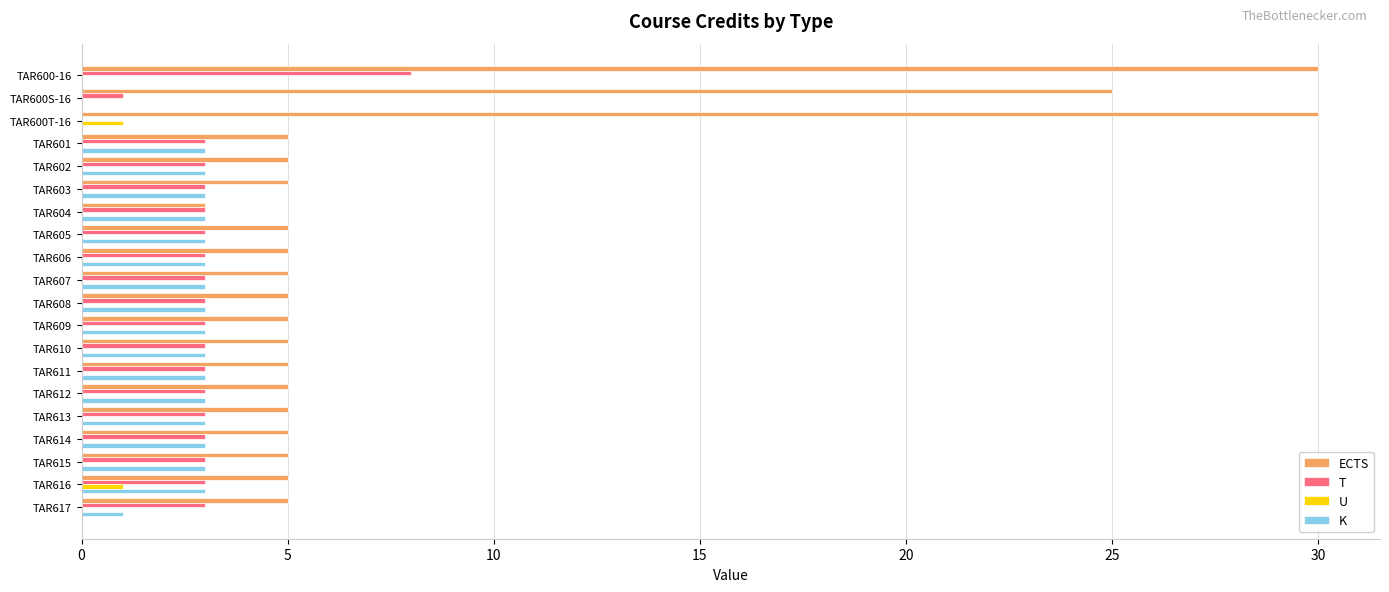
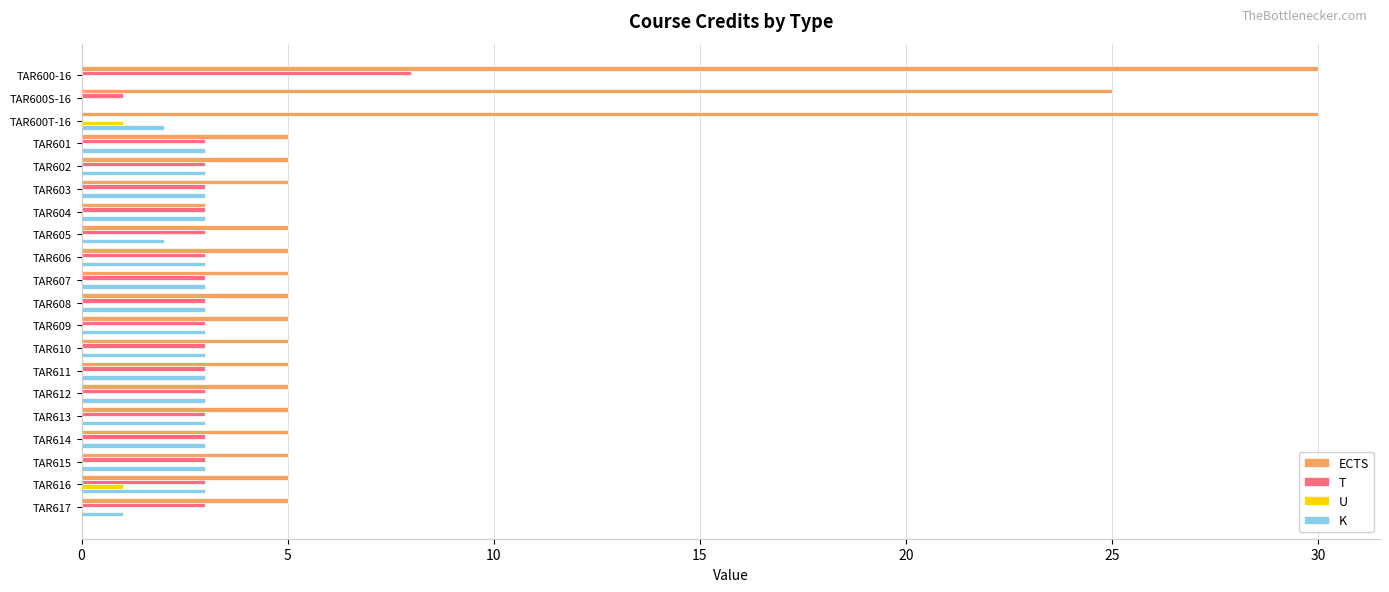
  {
    "ECTS": {
      "TAR600-16": 30,
      "TAR600S-16": 25,
      "TAR600T-16": 30,
      "TAR601": 5,
      "TAR602": 5,
      "TAR603": 5,
      "TAR604": 3,
      "TAR605": 5,
      "TAR606": 5,
      "TAR607": 5,
      "TAR608": 5,
      "TAR609": 5,
      "TAR610": 5,
      "TAR611": 5,
      "TAR612": 5,
      "TAR613": 5,
      "TAR614": 5,
      "TAR615": 5,
      "TAR616": 5,
      "TAR617": 5
    },
    "T": {
      "TAR600-16": 8,
      "TAR600S-16": 1,
      "TAR600T-16": 0,
      "TAR601": 3,
      "TAR602": 3,
      "TAR603": 3,
      "TAR604": 3,
      "TAR605": 3,
      "TAR606": 3,
      "TAR607": 3,
      "TAR608": 3,
      "TAR609": 3,
      "TAR610": 3,
      "TAR611": 3,
      "TAR612": 3,
      "TAR613": 3,
      "TAR614": 3,
      "TAR615": 3,
      "TAR616": 3,
      "TAR617": 3
    },
    "U": {
      "TAR600-16": 0,
      "TAR600S-16": 0,
      "TAR600T-16": 1,
      "TAR601": 0,
      "TAR602": 0,
      "TAR603": 0,
      "TAR604": 0,
      "TAR605": 0,
      "TAR606": 0,
      "TAR607": 0,
      "TAR608": 0,
      "TAR609": 0,
      "TAR610": 0,
      "TAR611": 0,
      "TAR612": 0,
      "TAR613": 0,
      "TAR614": 0,
      "TAR615": 0,
      "TAR616": 1,
      "TAR617": 0
    },
    "K": {
      "TAR600-16": 0,
      "TAR600S-16": 0,
-     "TAR600T-16": 0,
+     "TAR600T-16": 2,
      "TAR601": 3,
      "TAR602": 3,
      "TAR603": 3,
      "TAR604": 3,
-     "TAR605": 3,
+     "TAR605": 2,
      "TAR606": 3,
      "TAR607": 3,
      "TAR608": 3,
      "TAR609": 3,
      "TAR610": 3,
      "TAR611": 3,
      "TAR612": 3,
      "TAR613": 3,
      "TAR614": 3,
      "TAR615": 3,
      "TAR616": 3,
      "TAR617": 1
    }
  }
